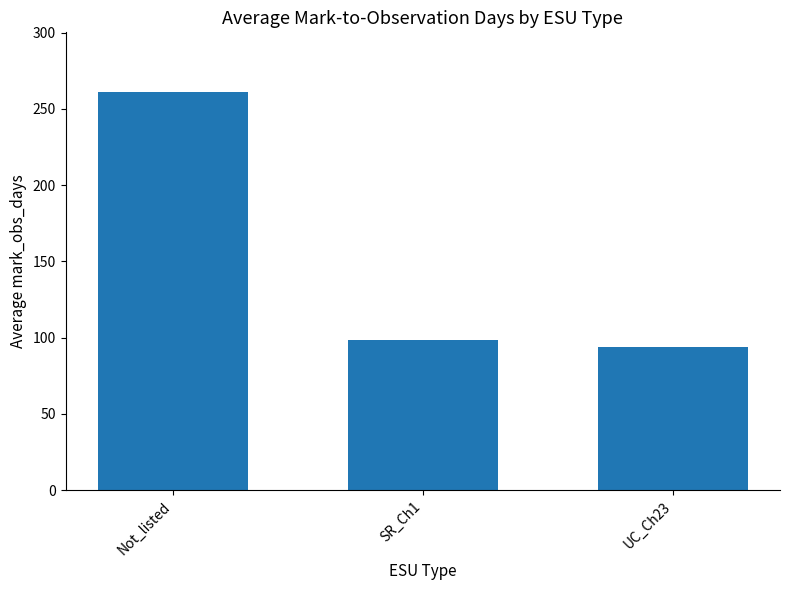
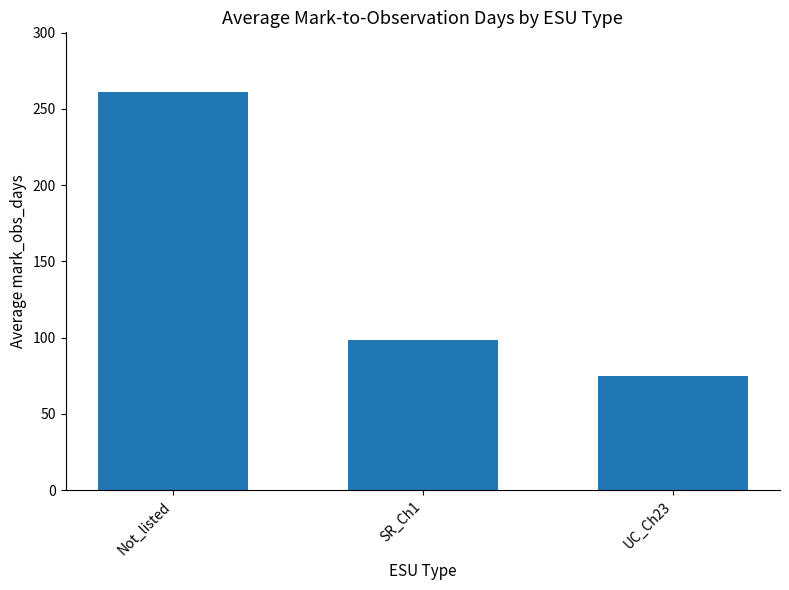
  {
    "Not_listed": 261,
    "SR_Ch1": 99,
-   "UC_Ch23": 94
+   "UC_Ch23": 75
  }
